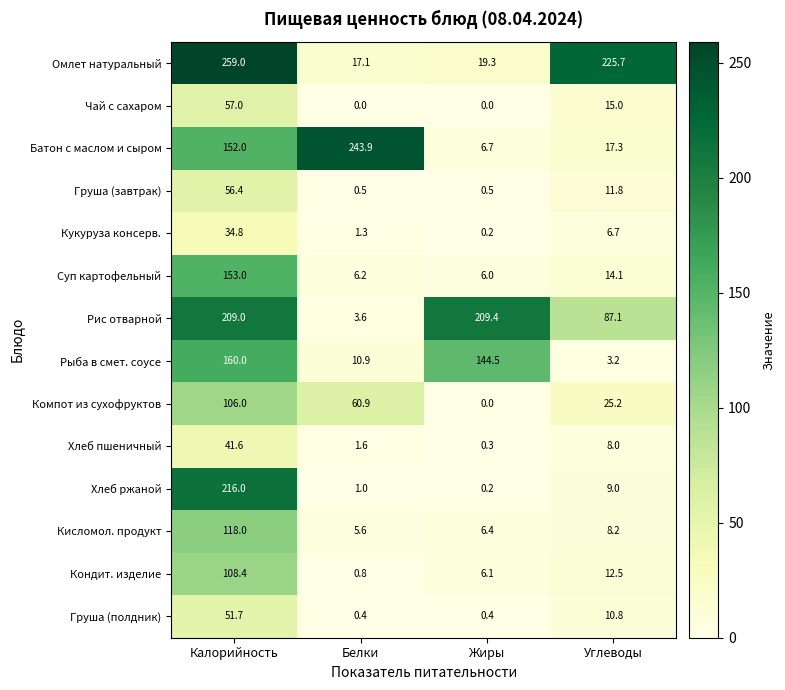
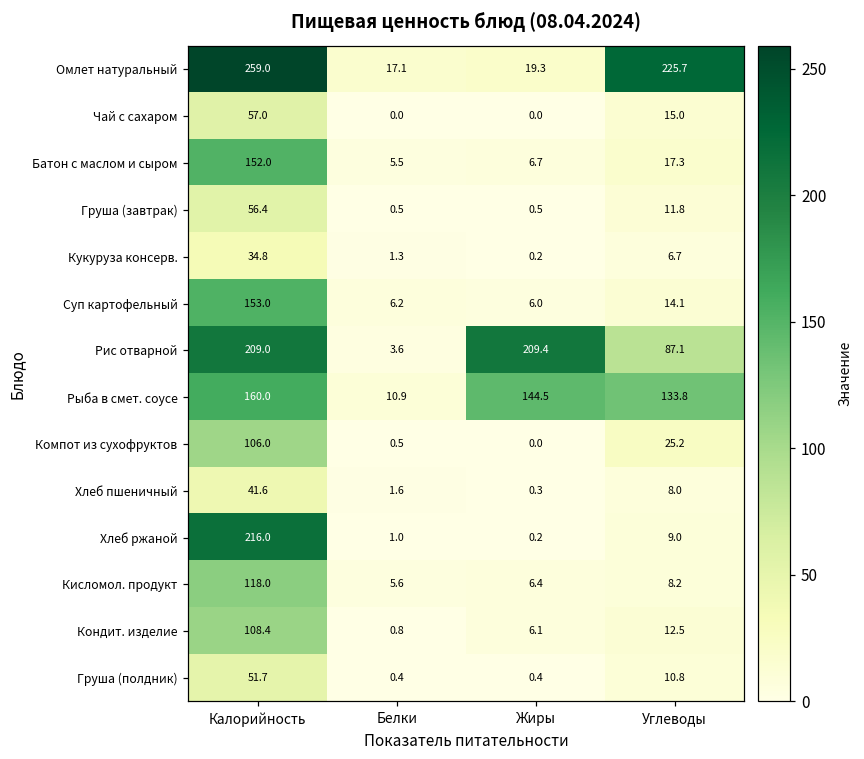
  {
    "Омлет натуральный": {
      "Калорийность": 259.0,
      "Белки": 17.1,
      "Жиры": 19.3,
      "Углеводы": 225.7
    },
    "Чай с сахаром": {
      "Калорийность": 57.0,
      "Белки": 0.0,
      "Жиры": 0.0,
      "Углеводы": 15.0
    },
    "Батон с маслом и сыром": {
      "Калорийность": 152.0,
-     "Белки": 243.9,
+     "Белки": 5.5,
      "Жиры": 6.7,
      "Углеводы": 17.3
    },
    "Груша (завтрак)": {
      "Калорийность": 56.4,
      "Белки": 0.5,
      "Жиры": 0.5,
      "Углеводы": 11.8
    },
    "Кукуруза консерв.": {
      "Калорийность": 34.8,
      "Белки": 1.3,
      "Жиры": 0.2,
      "Углеводы": 6.7
    },
    "Суп картофельный": {
      "Калорийность": 153.0,
      "Белки": 6.2,
      "Жиры": 6.0,
      "Углеводы": 14.1
    },
    "Рис отварной": {
      "Калорийность": 209.0,
      "Белки": 3.6,
      "Жиры": 209.4,
      "Углеводы": 87.1
    },
    "Рыба в смет. соусе": {
      "Калорийность": 160.0,
      "Белки": 10.9,
      "Жиры": 144.5,
-     "Углеводы": 3.2
+     "Углеводы": 133.8
    },
    "Компот из сухофруктов": {
      "Калорийность": 106.0,
-     "Белки": 60.9,
+     "Белки": 0.5,
      "Жиры": 0.0,
      "Углеводы": 25.2
    },
    "Хлеб пшеничный": {
      "Калорийность": 41.6,
      "Белки": 1.6,
      "Жиры": 0.3,
      "Углеводы": 8.0
    },
    "Хлеб ржаной": {
      "Калорийность": 216.0,
      "Белки": 1.0,
      "Жиры": 0.2,
      "Углеводы": 9.0
    },
    "Кисломол. продукт": {
      "Калорийность": 118.0,
      "Белки": 5.6,
      "Жиры": 6.4,
      "Углеводы": 8.2
    },
    "Кондит. изделие": {
      "Калорийность": 108.4,
      "Белки": 0.8,
      "Жиры": 6.1,
      "Углеводы": 12.5
    },
    "Груша (полдник)": {
      "Калорийность": 51.7,
      "Белки": 0.4,
      "Жиры": 0.4,
      "Углеводы": 10.8
    }
  }
